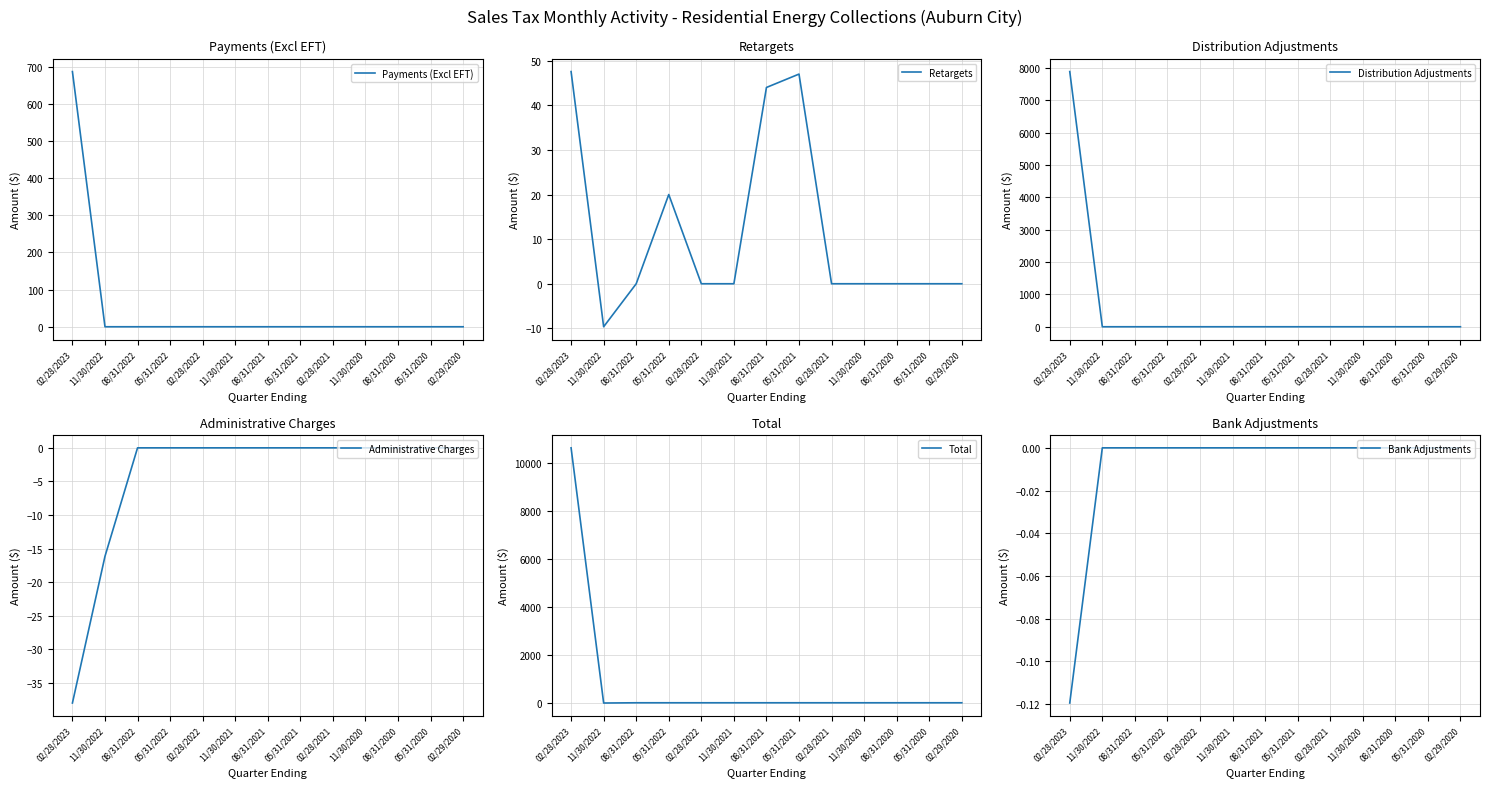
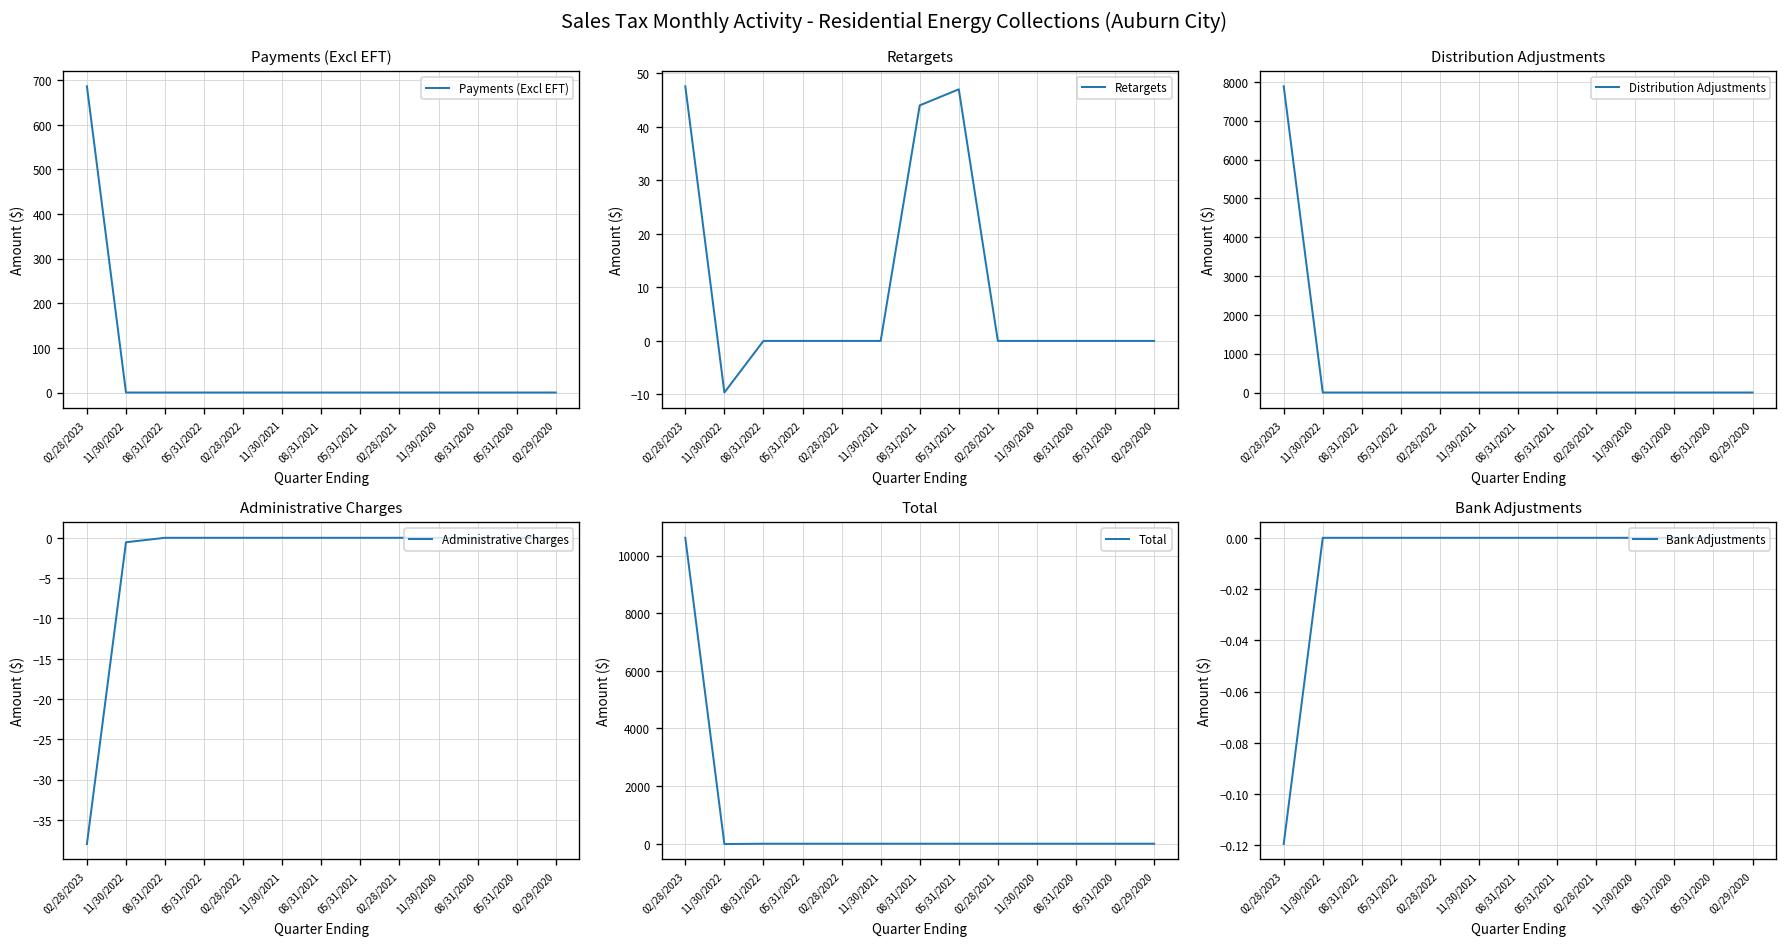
  {
    "Payments (Excl EFT)": {
      "02/28/2023": 690,
      "11/30/2022": 0,
      "08/31/2022": 0,
      "05/31/2022": 0,
      "02/28/2022": 0,
      "11/30/2021": 0,
      "08/31/2021": 0,
      "05/31/2021": 0,
      "02/28/2021": 0,
      "11/30/2020": 0,
      "08/31/2020": 0,
      "05/31/2020": 0,
      "02/29/2020": 0
    },
    "Retargets": {
      "02/28/2023": 48,
      "11/30/2022": -10,
      "08/31/2022": 0,
-     "05/31/2022": 20,
+     "05/31/2022": 0,
      "02/28/2022": 0,
      "11/30/2021": 0,
      "08/31/2021": 44,
      "05/31/2021": 47,
      "02/28/2021": 0,
      "11/30/2020": 0,
      "08/31/2020": 0,
      "05/31/2020": 0,
      "02/29/2020": 0
    },
    "Distribution Adjustments": {
      "02/28/2023": 7900,
      "11/30/2022": 0,
      "08/31/2022": 0,
      "05/31/2022": 0,
      "02/28/2022": 0,
      "11/30/2021": 0,
      "08/31/2021": 0,
      "05/31/2021": 0,
      "02/28/2021": 0,
      "11/30/2020": 0,
      "08/31/2020": 0,
      "05/31/2020": 0,
      "02/29/2020": 0
    },
    "Administrative Charges": {
      "02/28/2023": -38,
-     "11/30/2022": -16,
+     "11/30/2022": -1,
      "08/31/2022": 0,
      "05/31/2022": 0,
      "02/28/2022": 0,
      "11/30/2021": 0,
      "08/31/2021": 0,
      "05/31/2021": 0,
      "02/28/2021": 0
    },
    "Total": {
      "02/28/2023": 10600,
      "11/30/2022": 0,
      "08/31/2022": 0,
      "05/31/2022": 0,
      "02/28/2022": 0,
      "11/30/2021": 0,
      "08/31/2021": 0,
      "05/31/2021": 0,
      "02/28/2021": 0,
      "11/30/2020": 0,
      "08/31/2020": 0,
      "05/31/2020": 0,
      "02/29/2020": 0
    },
    "Bank Adjustments": {
      "02/28/2023": -0.119,
      "11/30/2022": 0.000,
      "08/31/2022": 0.000,
      "05/31/2022": 0.000,
      "02/28/2022": 0.000,
      "11/30/2021": 0.000,
      "08/31/2021": 0.000,
      "05/31/2021": 0.000,
      "02/28/2021": 0.000
    }
  }
